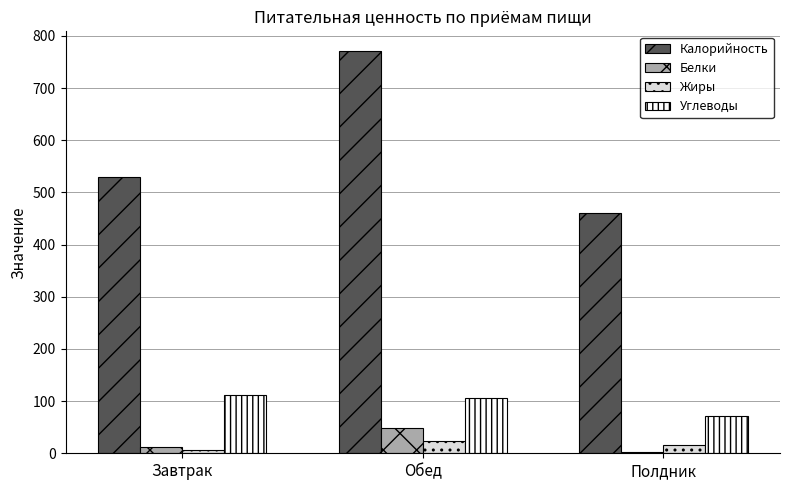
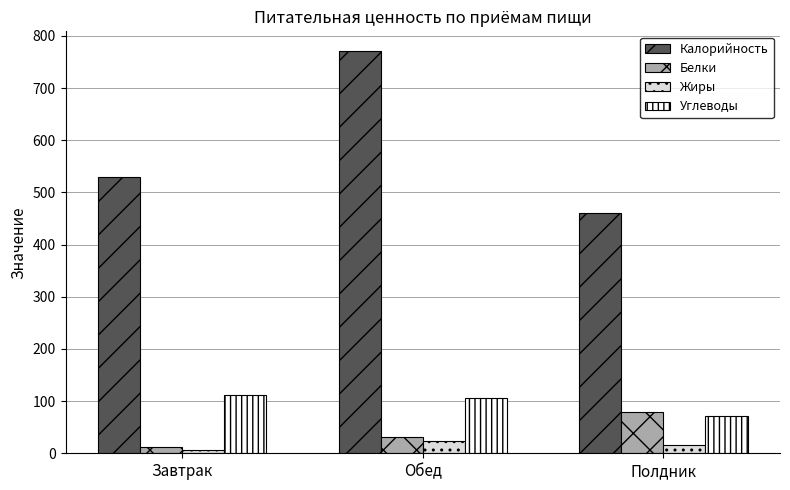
  {
    "Калорийность": {
      "Завтрак": 530,
      "Обед": 770,
      "Полдник": 460
    },
    "Белки": {
      "Завтрак": 10,
-     "Обед": 50,
-     "Полдник": 0
+     "Обед": 30,
+     "Полдник": 80
    }
  }
